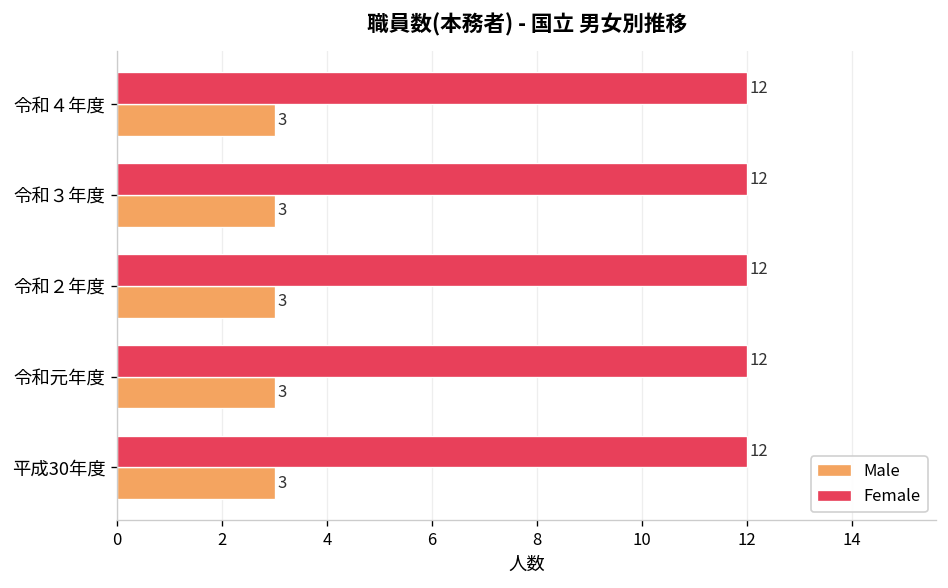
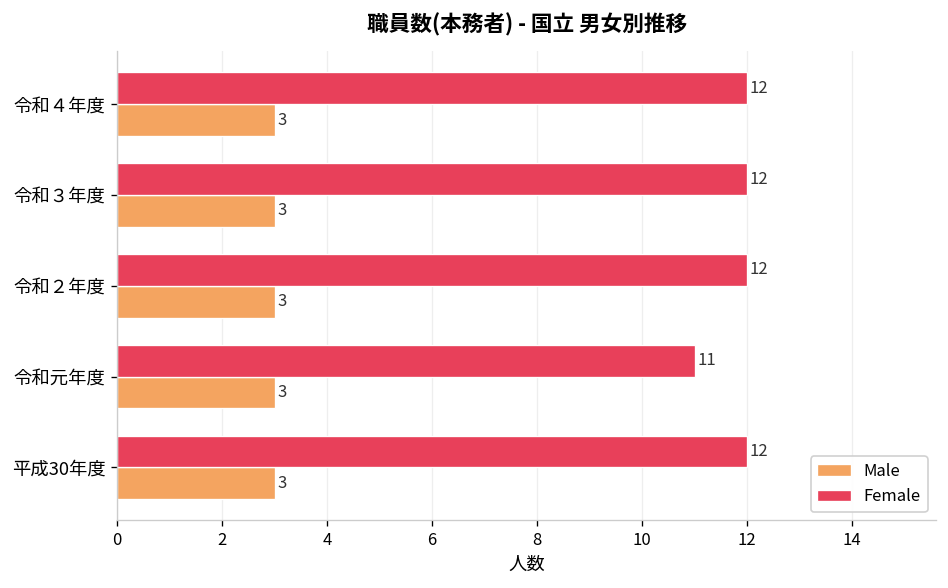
  {
    "Male": {
      "令和４年度": 3,
      "令和３年度": 3,
      "令和２年度": 3,
      "令和元年度": 3,
      "平成30年度": 3
    },
    "Female": {
      "令和４年度": 12,
      "令和３年度": 12,
      "令和２年度": 12,
-     "令和元年度": 12,
+     "令和元年度": 11,
      "平成30年度": 12
    }
  }
